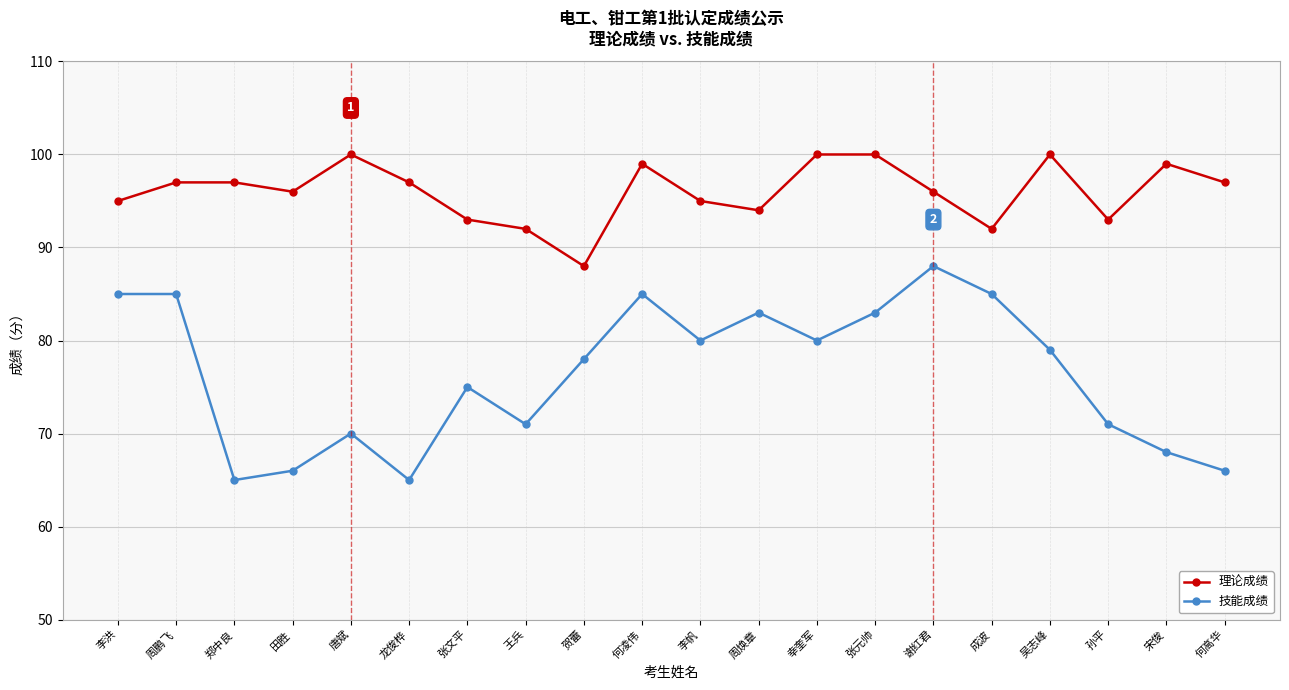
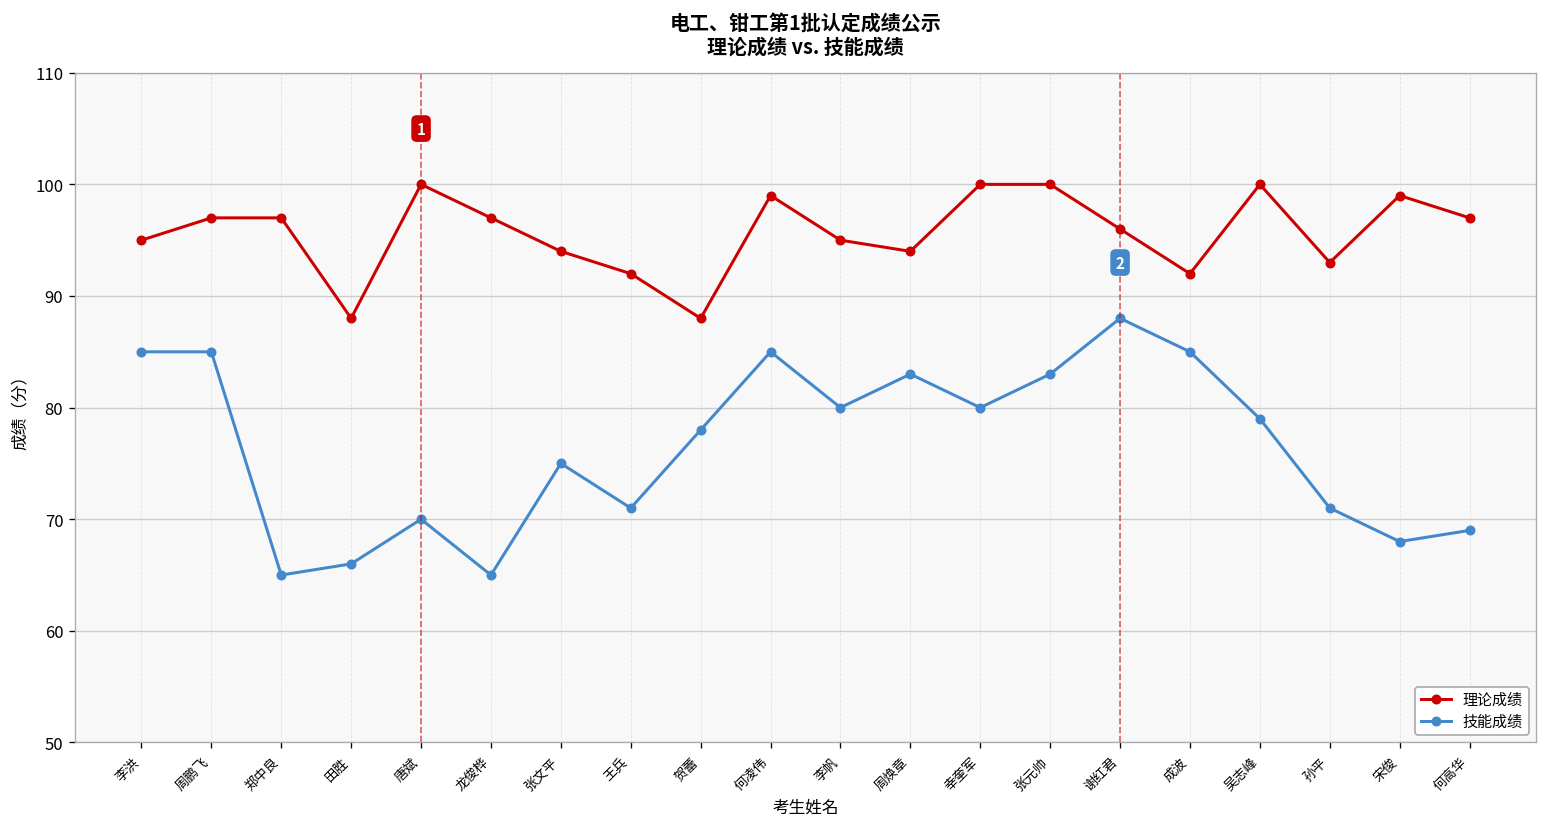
  {
    "理论成绩": {
      "李洪": 95,
      "周鹏飞": 97,
      "郑中良": 97,
-     "田胜": 96,
+     "田胜": 88,
      "唐斌": 100,
      "龙俊桦": 97,
-     "张文平": 93,
+     "张文平": 94,
      "王兵": 92,
      "贺蕾": 88,
      "何凌伟": 99,
      "李帆": 95,
      "周焕章": 94,
      "幸奎军": 100,
      "张元帅": 100,
      "成波": 92,
      "吴志峰": 100,
      "孙平": 93,
      "宋俊": 99,
      "何高华": 97
    },
    "技能成绩": {
      "李洪": 85,
      "周鹏飞": 85,
      "郑中良": 65,
      "田胜": 66,
      "唐斌": 70,
      "龙俊桦": 65,
      "张文平": 75,
      "王兵": 71,
      "贺蕾": 78,
      "何凌伟": 85,
      "李帆": 80,
      "周焕章": 83,
      "幸奎军": 80,
      "张元帅": 83,
      "谢红君": 88,
      "成波": 85,
      "吴志峰": 79,
      "孙平": 71,
      "宋俊": 68,
-     "何高华": 66
+     "何高华": 69
    }
  }
